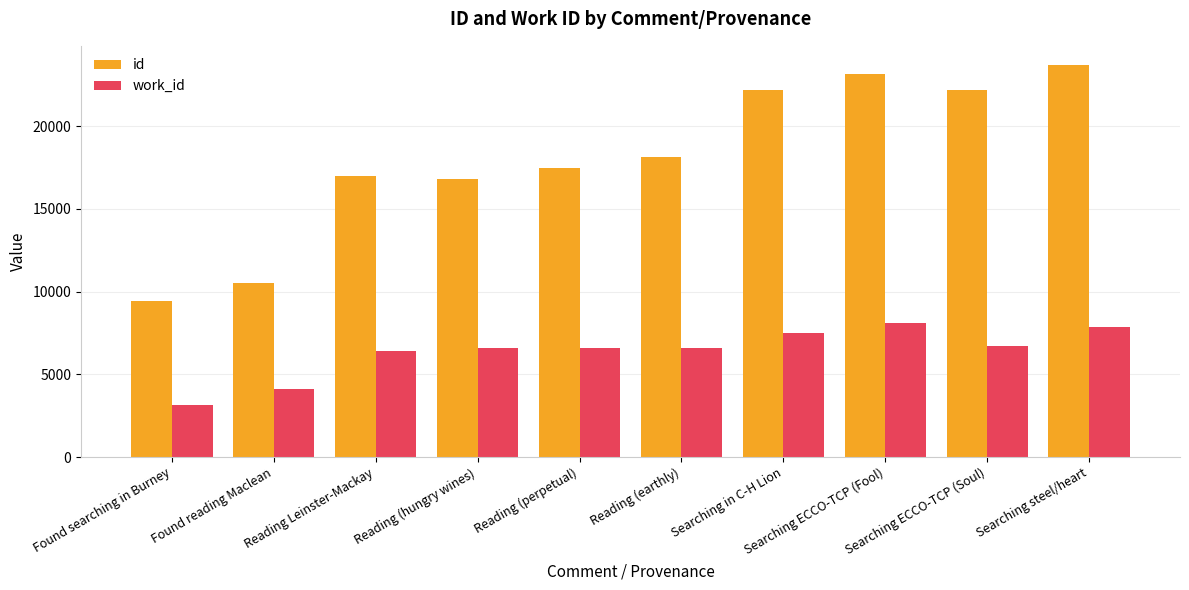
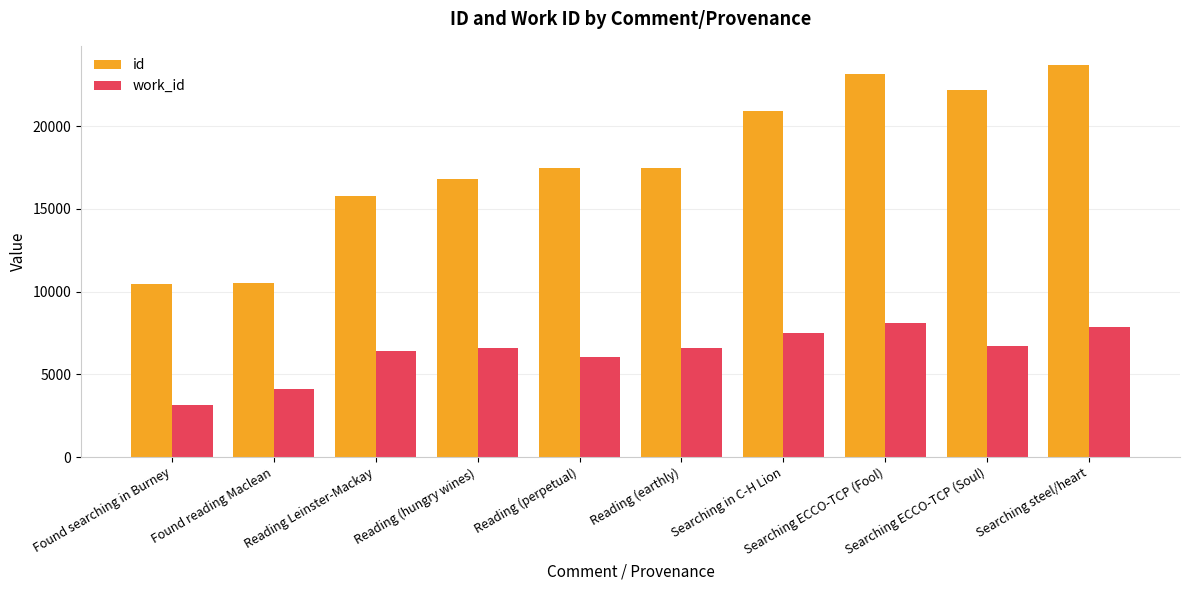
  {
    "id": {
-     "Found searching in Burney": 9400,
+     "Found searching in Burney": 10500,
      "Found reading Maclean": 10500,
-     "Reading Leinster-Mackay": 17000,
+     "Reading Leinster-Mackay": 15800,
      "Reading (hungry wines)": 16800,
      "Reading (perpetual)": 17500,
-     "Reading (earthly)": 18100,
-     "Searching in C-H Lion": 22200,
+     "Reading (earthly)": 17500,
+     "Searching in C-H Lion": 20900,
      "Searching ECCO-TCP (Fool)": 23100,
      "Searching ECCO-TCP (Soul)": 22200,
      "Searching steel/heart": 23700
    },
    "work_id": {
      "Found searching in Burney": 3100,
      "Found reading Maclean": 4100,
      "Reading Leinster-Mackay": 6400,
      "Reading (hungry wines)": 6600,
-     "Reading (perpetual)": 6600,
+     "Reading (perpetual)": 6000,
      "Reading (earthly)": 6600,
      "Searching in C-H Lion": 7500,
      "Searching ECCO-TCP (Fool)": 8100,
      "Searching ECCO-TCP (Soul)": 6700,
      "Searching steel/heart": 7800
    }
  }
